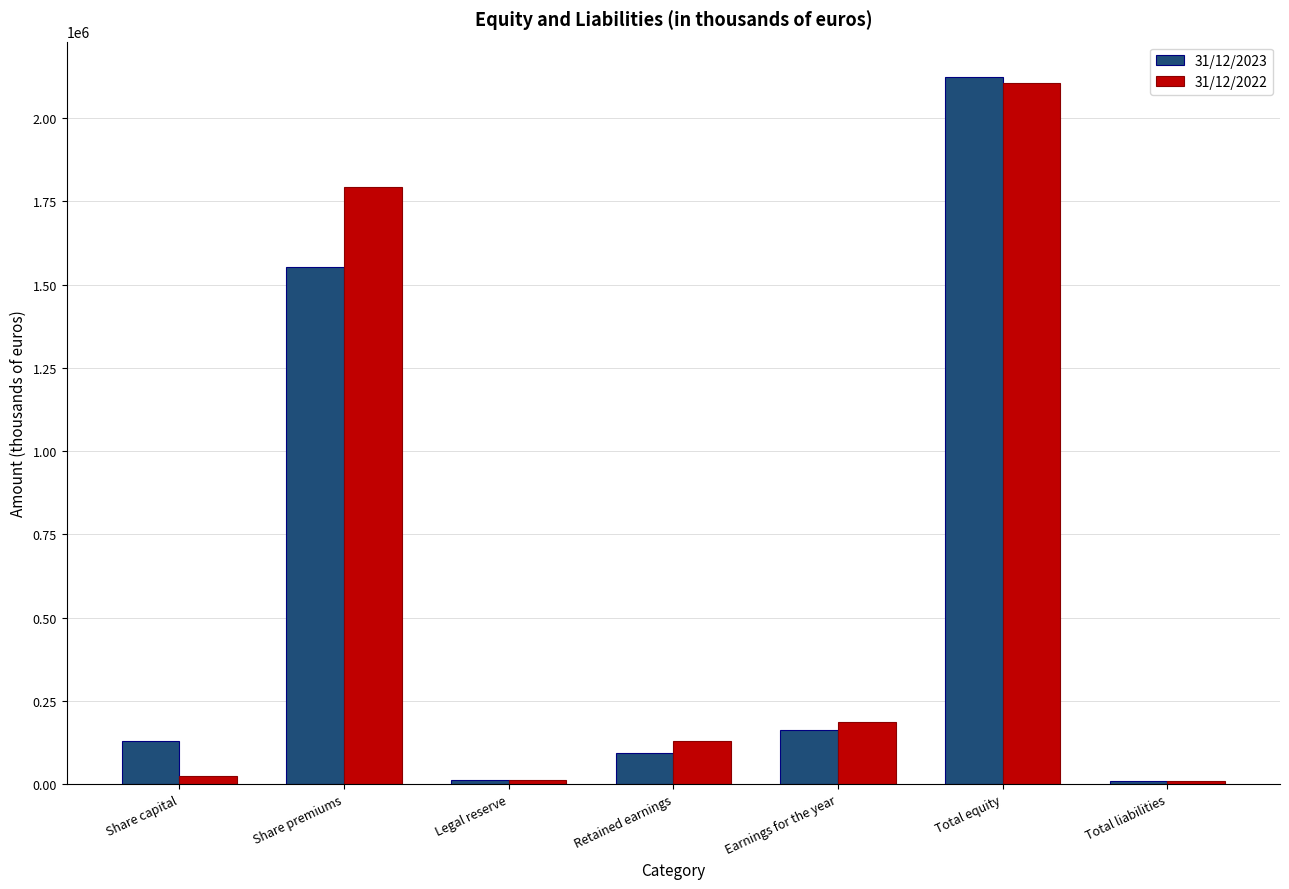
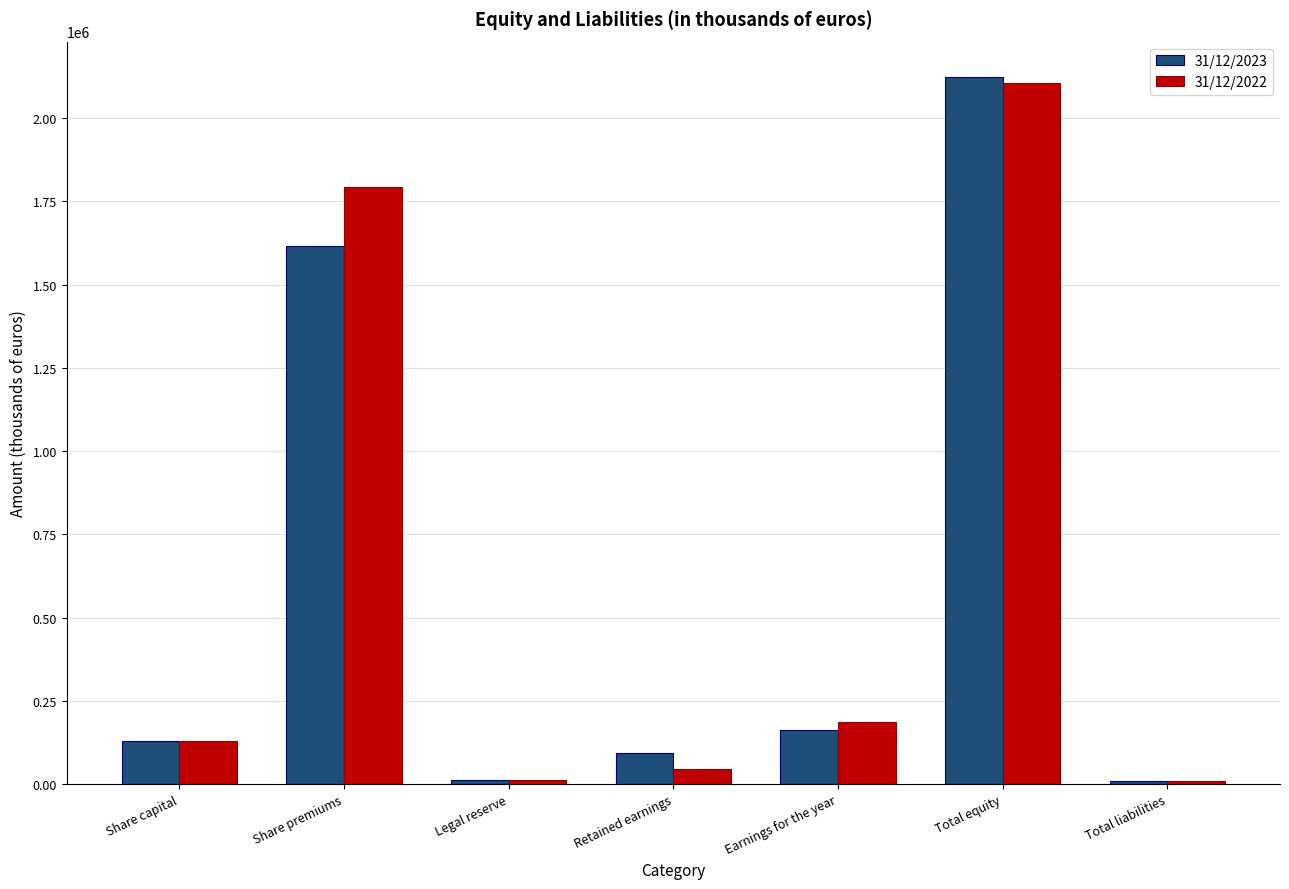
  {
    "31/12/2023": {
      "Share capital": 130000,
-     "Share premiums": 1550000,
+     "Share premiums": 1610000,
      "Legal reserve": 10000,
      "Retained earnings": 90000,
      "Earnings for the year": 160000,
      "Total equity": 2120000,
      "Total liabilities": 10000
    },
    "31/12/2022": {
-     "Share capital": 30000,
+     "Share capital": 130000,
      "Share premiums": 1790000,
      "Legal reserve": 10000,
-     "Retained earnings": 130000,
+     "Retained earnings": 50000,
      "Earnings for the year": 190000,
      "Total equity": 2110000,
      "Total liabilities": 10000
    }
  }
